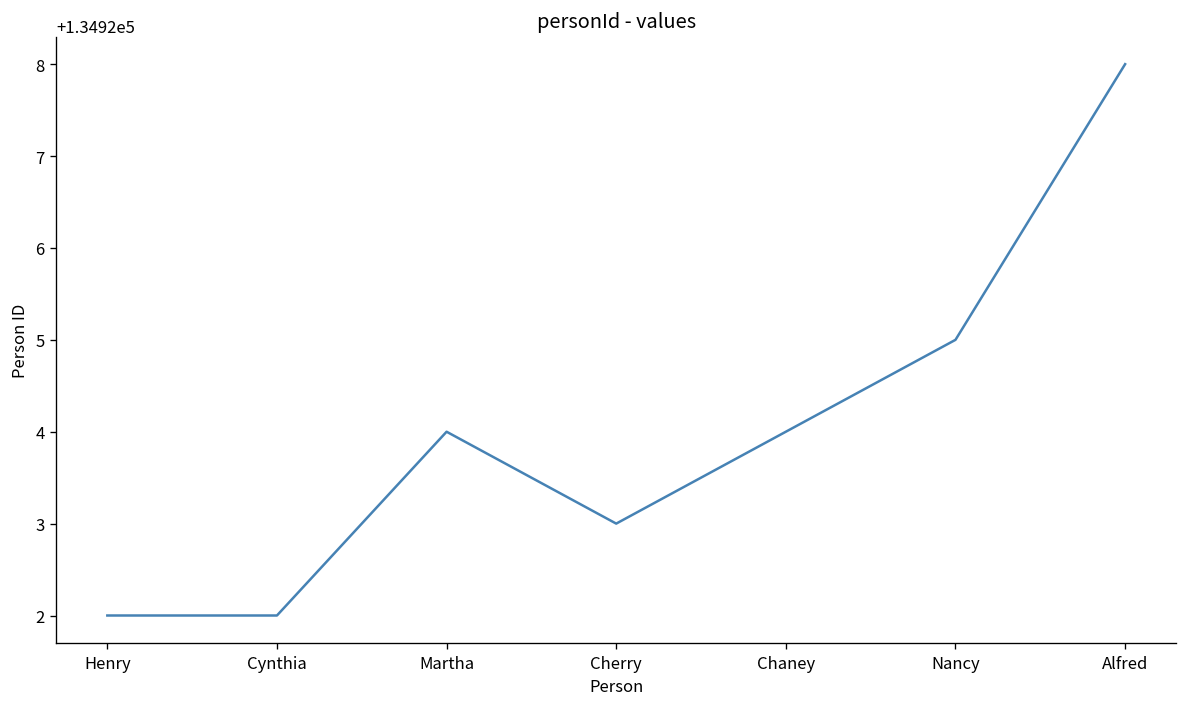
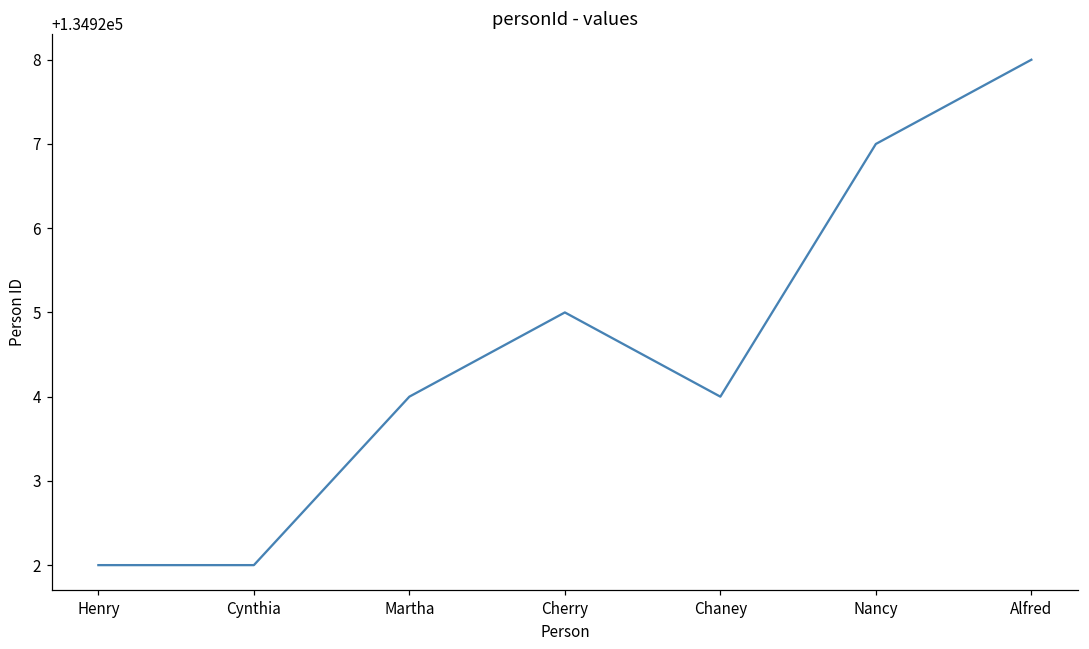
  {
    "Henry": 134922,
    "Cynthia": 134922,
    "Martha": 134924,
-   "Cherry": 134923,
+   "Cherry": 134925,
    "Chaney": 134924,
-   "Nancy": 134925,
+   "Nancy": 134927,
    "Alfred": 134928
  }
